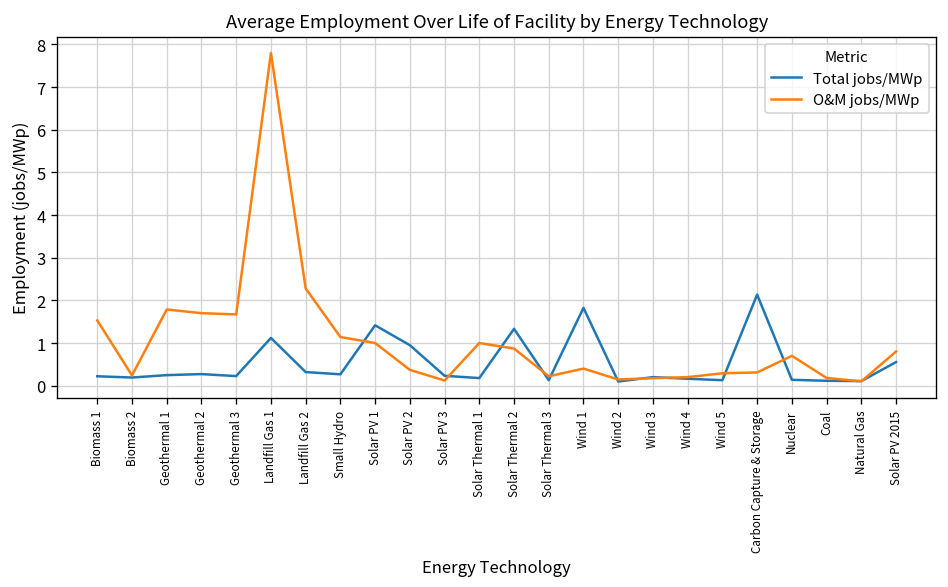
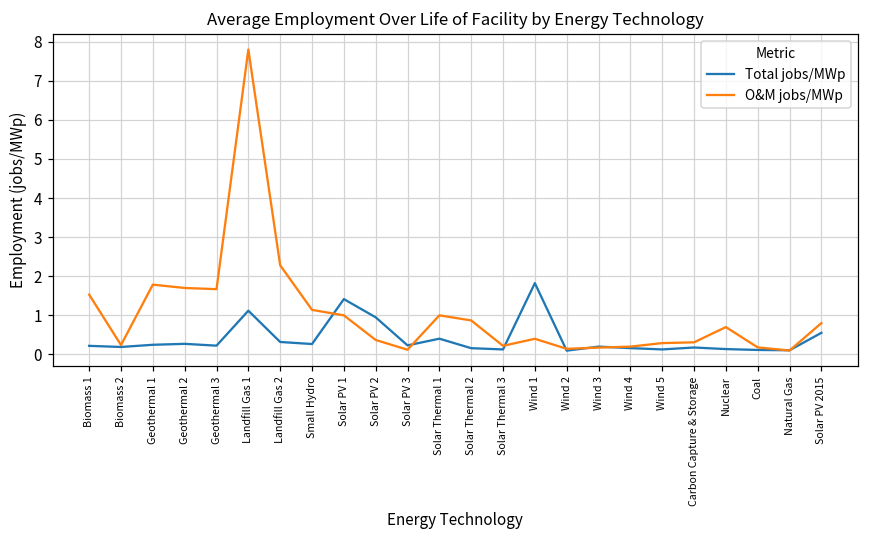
  {
    "Total jobs/MWp": {
      "Biomass 1": 0.2,
      "Geothermal 1": 0.2,
      "Geothermal 2": 0.3,
      "Geothermal 3": 0.2,
      "Landfill Gas 1": 1.1,
      "Landfill Gas 2": 0.3,
      "Small Hydro": 0.3,
      "Solar PV 1": 1.4,
      "Solar PV 2": 0.9,
      "Solar PV 3": 0.2,
-     "Solar Thermal 1": 0.2,
-     "Solar Thermal 2": 1.3,
+     "Solar Thermal 1": 0.4,
+     "Solar Thermal 2": 0.2,
      "Solar Thermal 3": 0.1,
      "Wind 1": 1.8,
      "Wind 5": 0.1,
-     "Carbon Capture & Storage": 2.1,
+     "Carbon Capture & Storage": 0.2,
      "Nuclear": 0.1,
      "Solar PV 2015": 0.6
    },
    "O&M jobs/MWp": {
      "Biomass 1": 1.5,
      "Geothermal 1": 1.8,
      "Geothermal 2": 1.7,
      "Geothermal 3": 1.7,
      "Landfill Gas 1": 7.8,
      "Landfill Gas 2": 2.3,
      "Small Hydro": 1.1,
      "Solar PV 1": 1.0,
      "Solar PV 2": 0.4,
      "Solar PV 3": 0.1,
      "Solar Thermal 1": 1.0,
      "Solar Thermal 2": 0.9,
      "Solar Thermal 3": 0.2,
      "Wind 1": 0.4,
      "Wind 5": 0.3,
      "Carbon Capture & Storage": 0.3,
      "Nuclear": 0.7,
      "Solar PV 2015": 0.8
    }
  }
